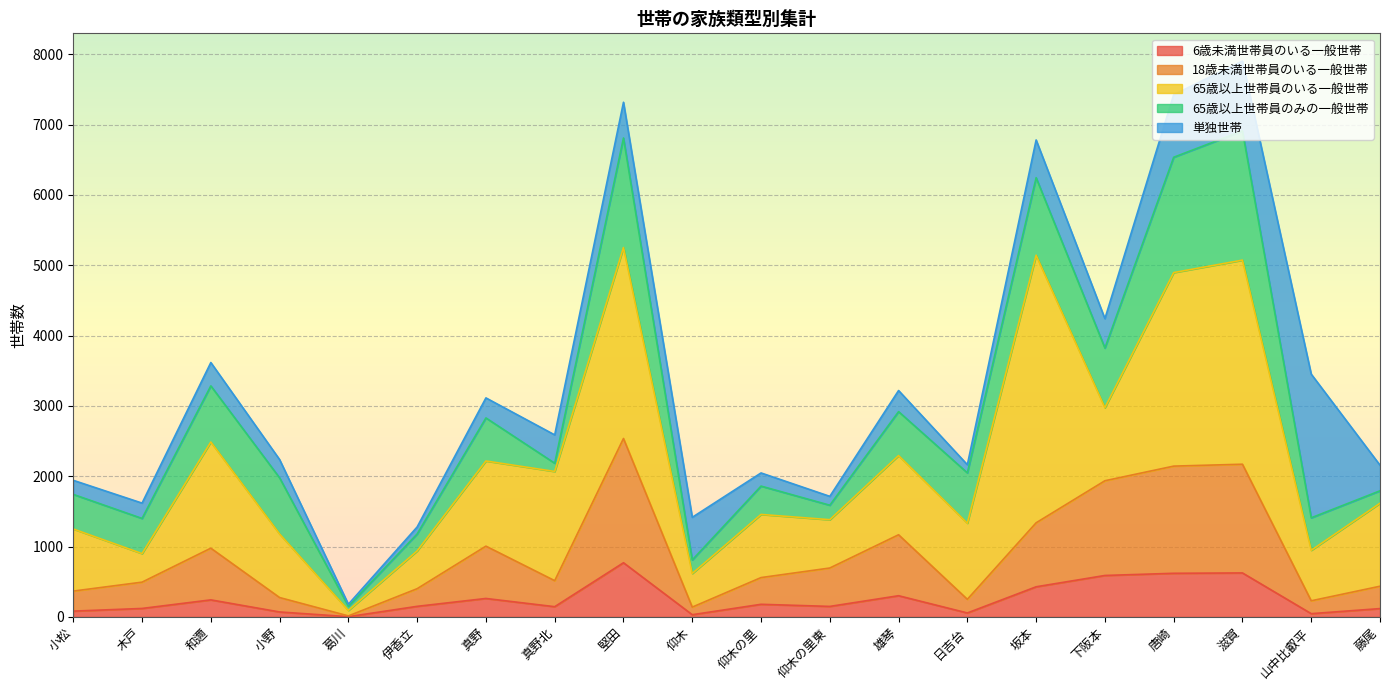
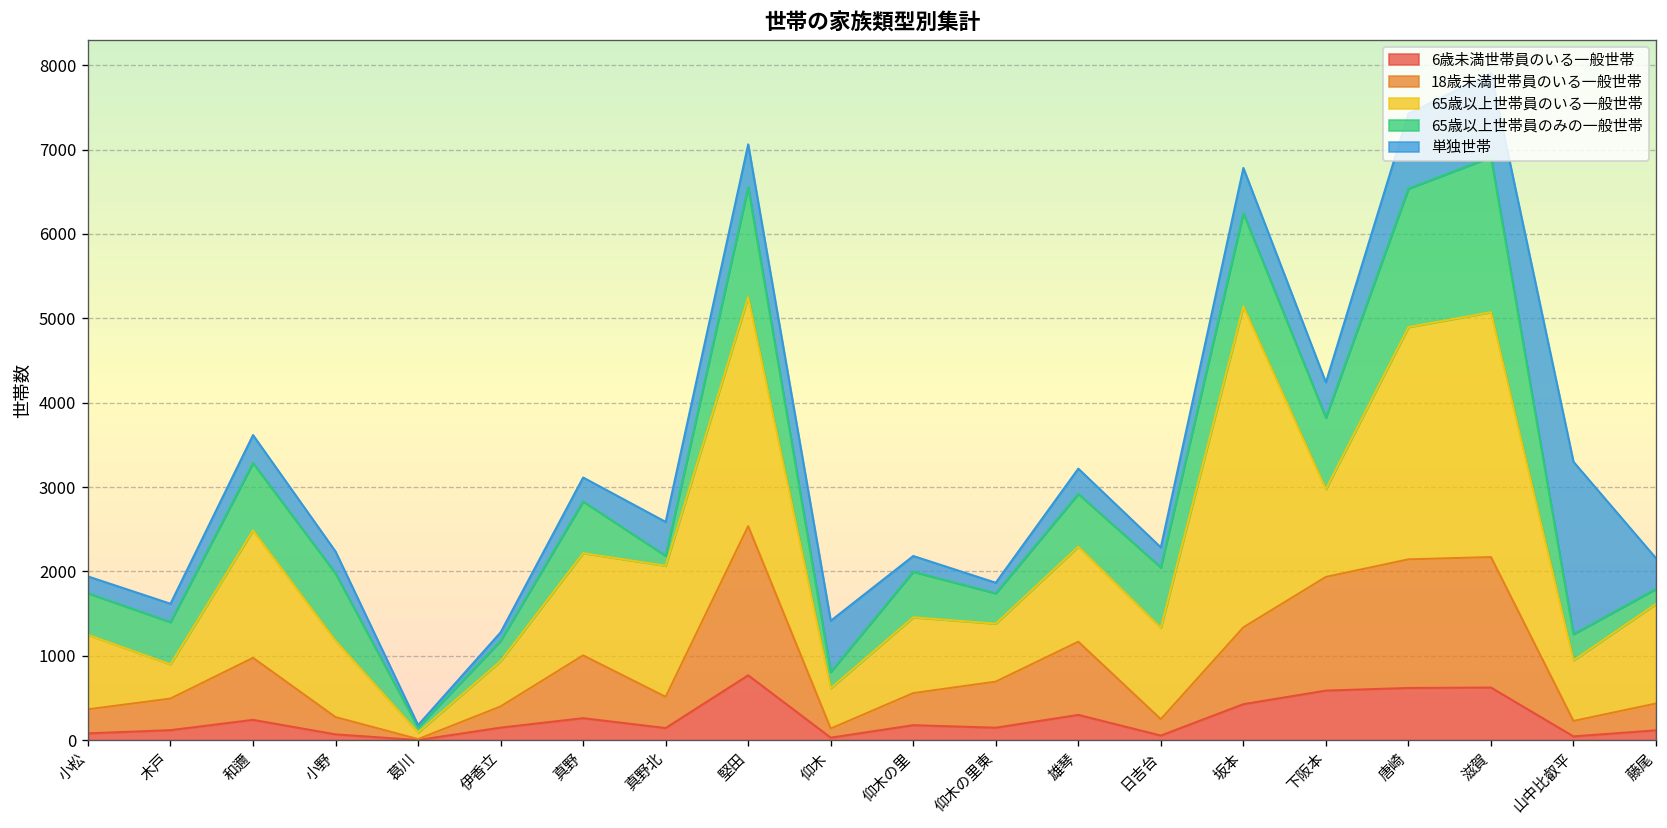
  {
    "65歳以上世帯員のいる一般世帯": {
      "小松": 900,
      "木戸": 400,
      "和邇": 1500,
      "小野": 900,
      "葛川": 100,
      "伊香立": 500,
      "真野": 1200,
      "真野北": 1600,
      "堅田": 2700,
      "仰木": 500,
      "仰木の里": 900,
      "仰木の里東": 700,
      "雄琴": 1100,
      "日吉台": 1100,
      "坂本": 3800,
      "下阪本": 1000,
      "唐崎": 2800,
      "滋賀": 2900,
      "山中比叡平": 700,
      "藤尾": 1200
    },
    "65歳以上世帯員のみの一般世帯": {
      "小松": 500,
      "木戸": 500,
      "和邇": 800,
      "小野": 800,
      "伊香立": 200,
      "真野": 600,
      "真野北": 100,
-     "堅田": 1600,
+     "堅田": 1300,
      "仰木": 200,
-     "仰木の里": 400,
-     "仰木の里東": 200,
+     "仰木の里": 500,
+     "仰木の里東": 400,
      "雄琴": 600,
      "日吉台": 700,
      "坂本": 1100,
      "下阪本": 800,
      "唐崎": 1600,
-     "山中比叡平": 500,
+     "山中比叡平": 300,
      "藤尾": 200
    },
    "単独世帯": {
      "小松": 200,
      "木戸": 200,
      "和邇": 300,
      "小野": 300,
      "伊香立": 100,
      "真野": 300,
      "真野北": 400,
      "堅田": 500,
      "仰木": 600,
      "仰木の里": 200,
      "仰木の里東": 100,
      "雄琴": 300,
-     "日吉台": 100,
+     "日吉台": 200,
      "坂本": 500,
      "下阪本": 400,
      "山中比叡平": 2000,
      "藤尾": 400
    }
  }
